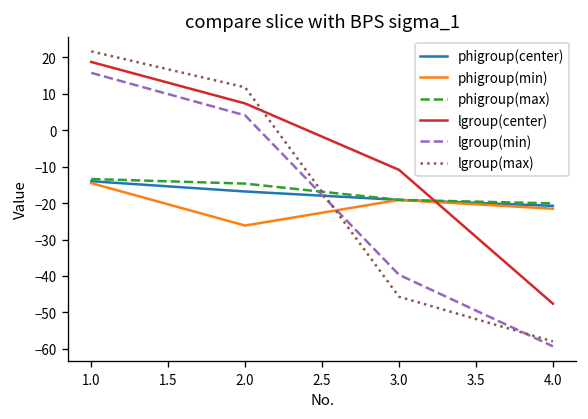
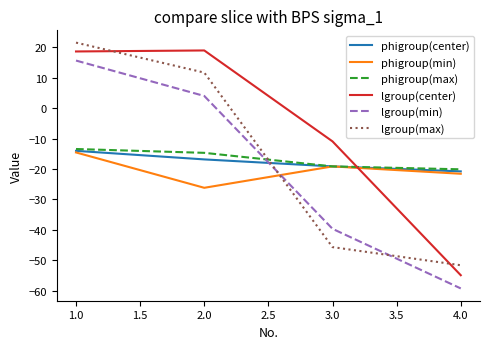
  {
    "phigroup(center)": {
      "2.0": -17
    },
    "phigroup(min)": {
      "2.0": -26
    },
    "phigroup(max)": {
      "2.0": -15
    },
    "lgroup(center)": {
      "1.0": 19,
-     "2.0": 7,
+     "2.0": 19,
      "3.0": -11,
-     "4.0": -48
+     "4.0": -55
    },
    "lgroup(min)": {
      "1.0": 16,
      "2.0": 4,
      "3.0": -40,
      "4.0": -59
    },
    "lgroup(max)": {
      "1.0": 22,
      "2.0": 12,
      "3.0": -46,
-     "4.0": -58
+     "4.0": -52
    }
  }
